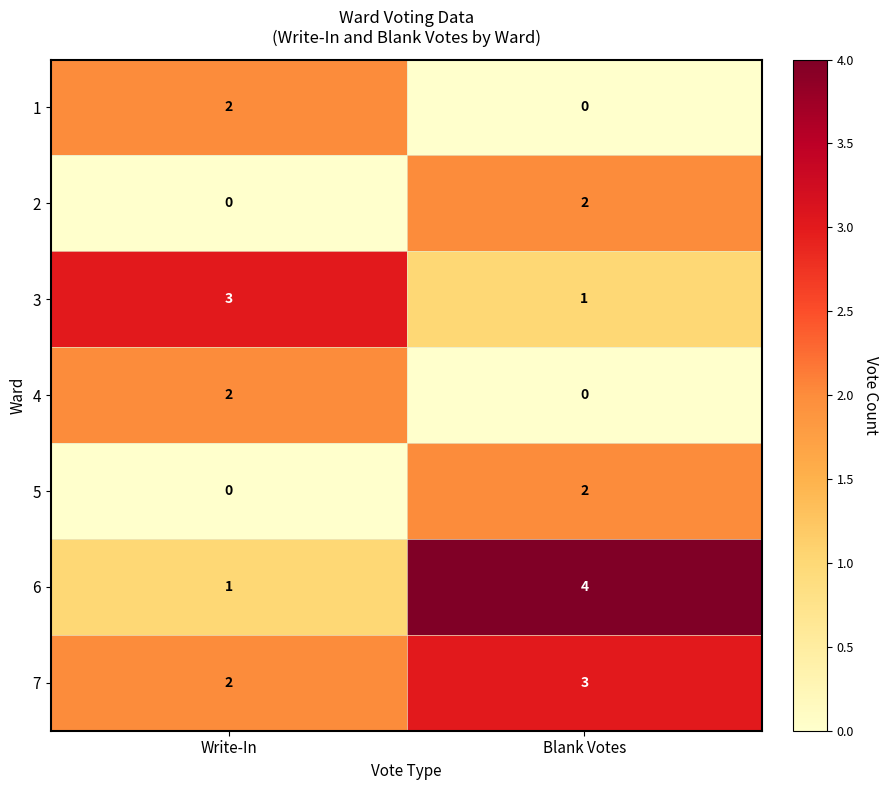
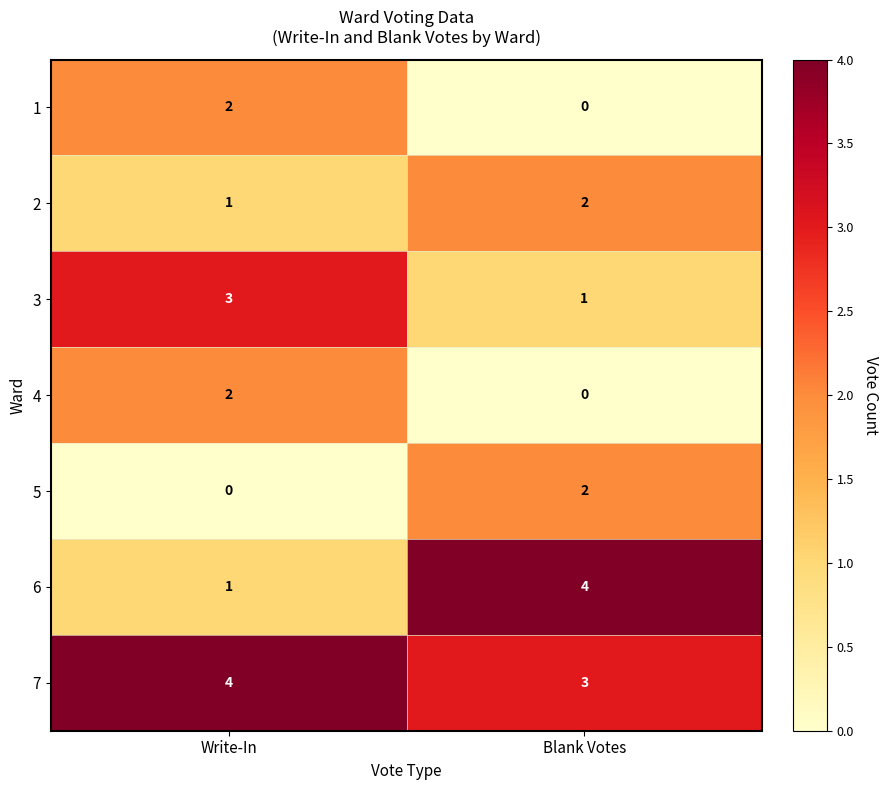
  {
    "1": {
      "Write-In": 2,
      "Blank Votes": 0
    },
    "2": {
-     "Write-In": 0,
+     "Write-In": 1,
      "Blank Votes": 2
    },
    "3": {
      "Write-In": 3,
      "Blank Votes": 1
    },
    "4": {
      "Write-In": 2,
      "Blank Votes": 0
    },
    "5": {
      "Write-In": 0,
      "Blank Votes": 2
    },
    "6": {
      "Write-In": 1,
      "Blank Votes": 4
    },
    "7": {
-     "Write-In": 2,
+     "Write-In": 4,
      "Blank Votes": 3
    }
  }
